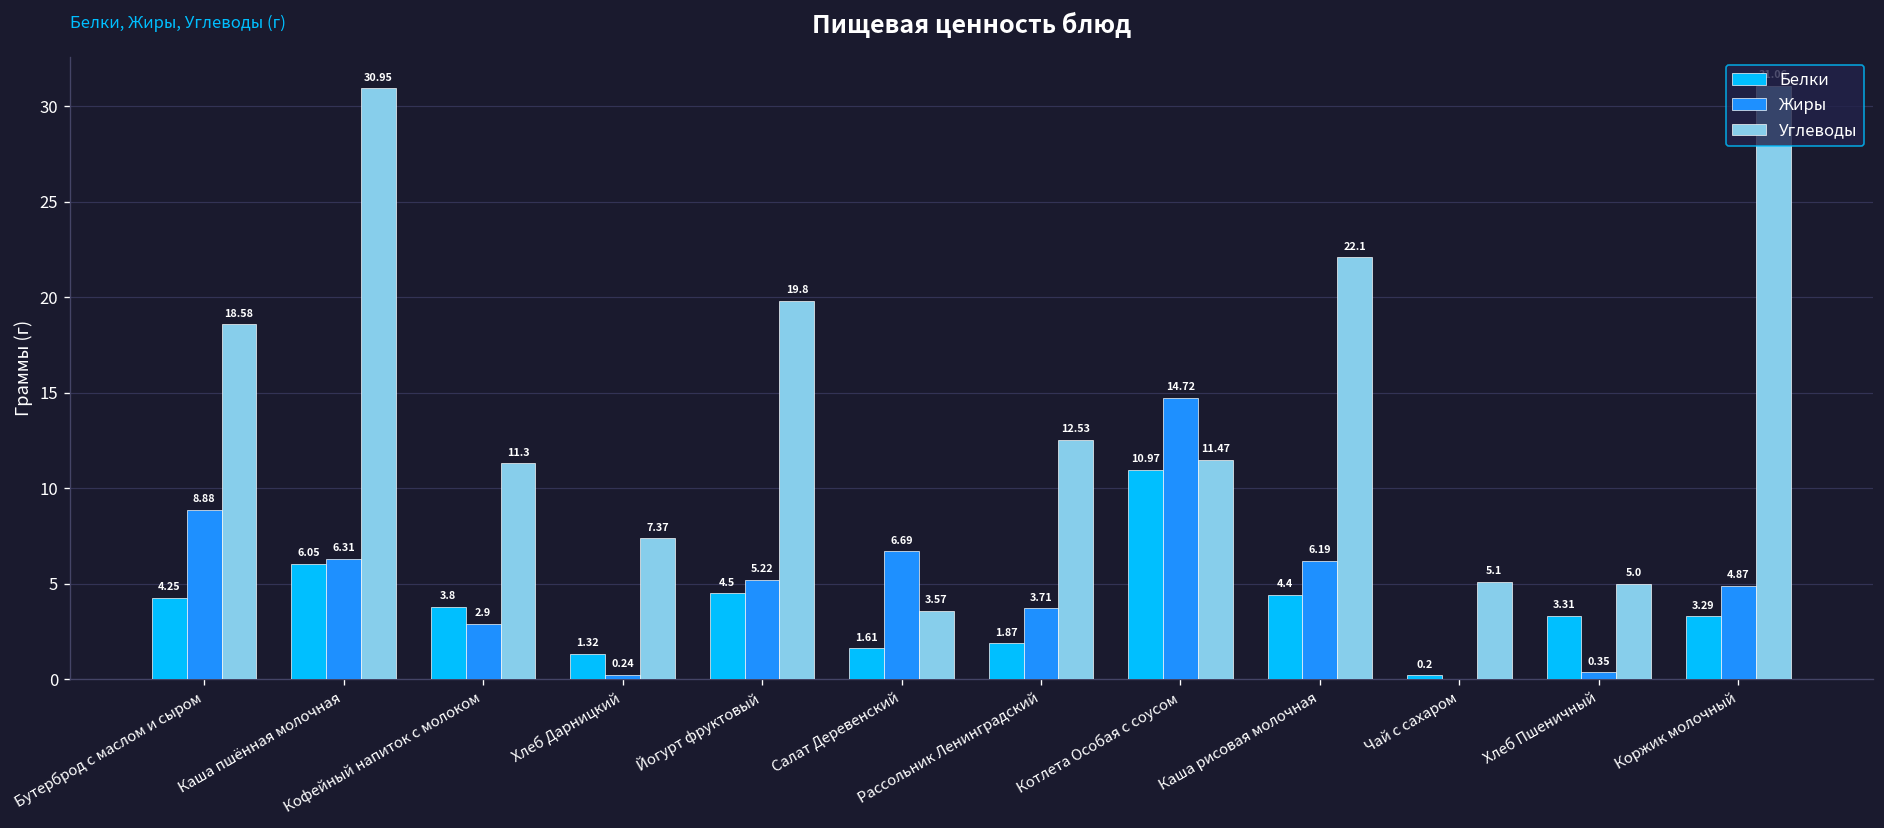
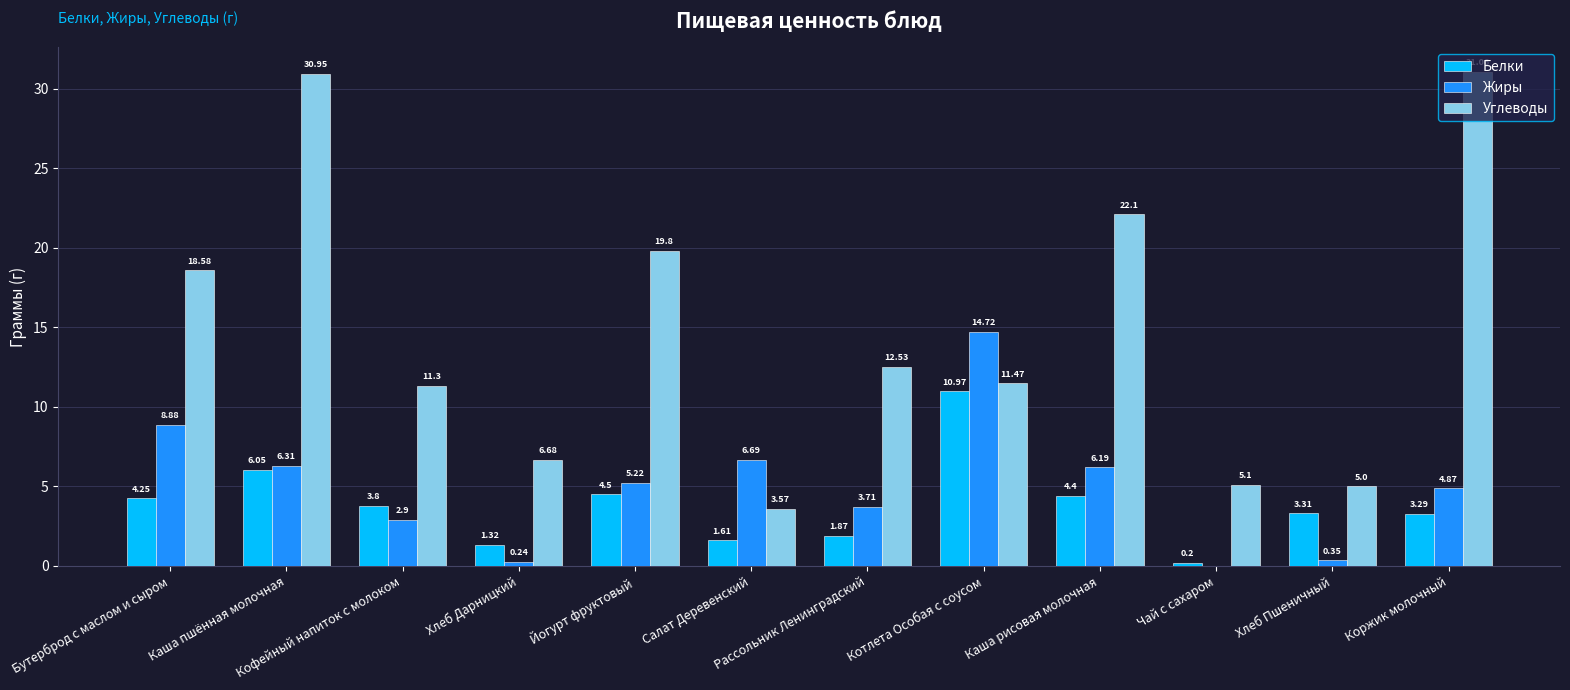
  {
    "Углеводы": {
      "Бутерброд с маслом и сыром": 18.58,
      "Каша пшённая молочная": 30.95,
      "Кофейный напиток с молоком": 11.3,
-     "Хлеб Дарницкий": 7.37,
+     "Хлеб Дарницкий": 6.68,
      "Йогурт фруктовый": 19.8,
      "Салат Деревенский": 3.57,
      "Рассольник Ленинградский": 12.53,
      "Котлета Особая с соусом": 11.47,
      "Каша рисовая молочная": 22.1,
      "Чай с сахаром": 5.1,
      "Хлеб Пшеничный": 5.0
    }
  }
